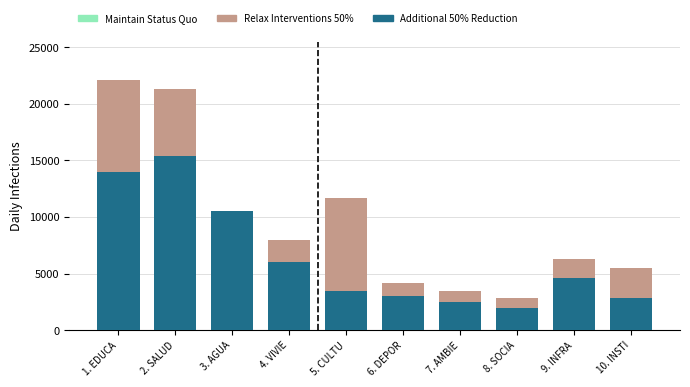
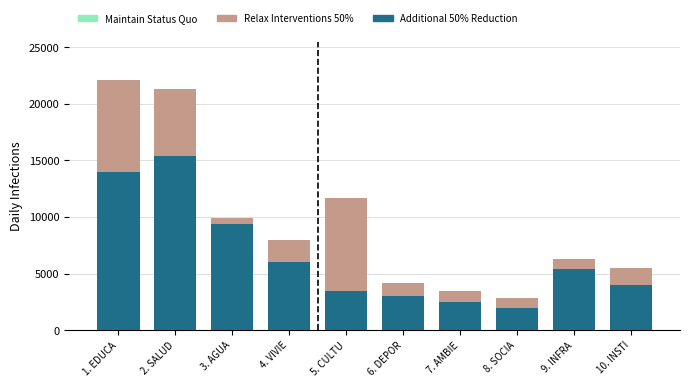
  {
    "Relax Interventions 50%": {
      "1. EDUCA": 22100,
      "2. SALUD": 21300,
      "4. VIVIE": 8000,
      "5. CULTU": 11700,
      "6. DEPOR": 4200,
      "7. AMBIE": 3500,
      "8. SOCIA": 2800,
      "9. INFRA": 6300,
      "10. INSTI": 5500
    },
    "Additional 50% Reduction": {
-     "3. AGUA": 10500,
-     "9. INFRA": 4700,
-     "10. INSTI": 2900
+     "3. AGUA": 9400,
+     "9. INFRA": 5400,
+     "10. INSTI": 4000
    }
  }
